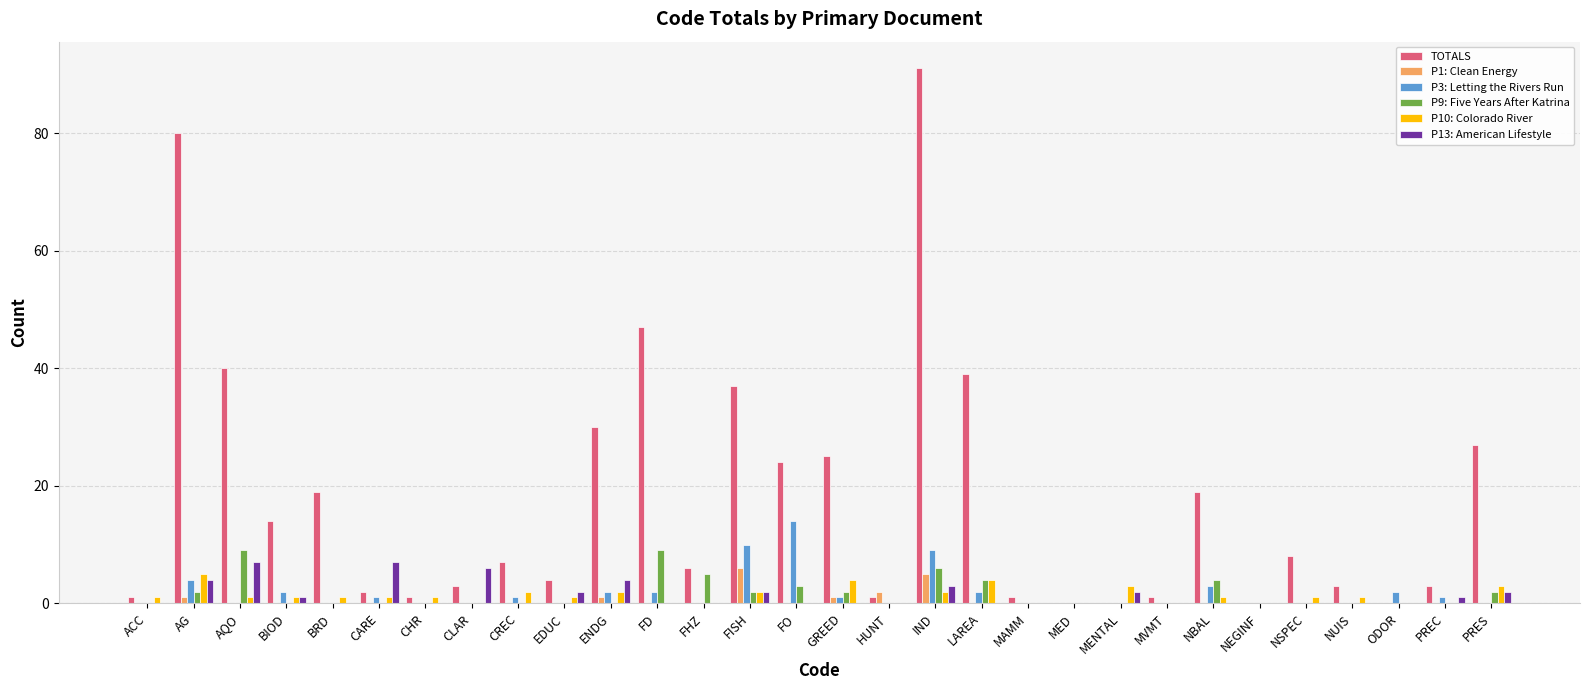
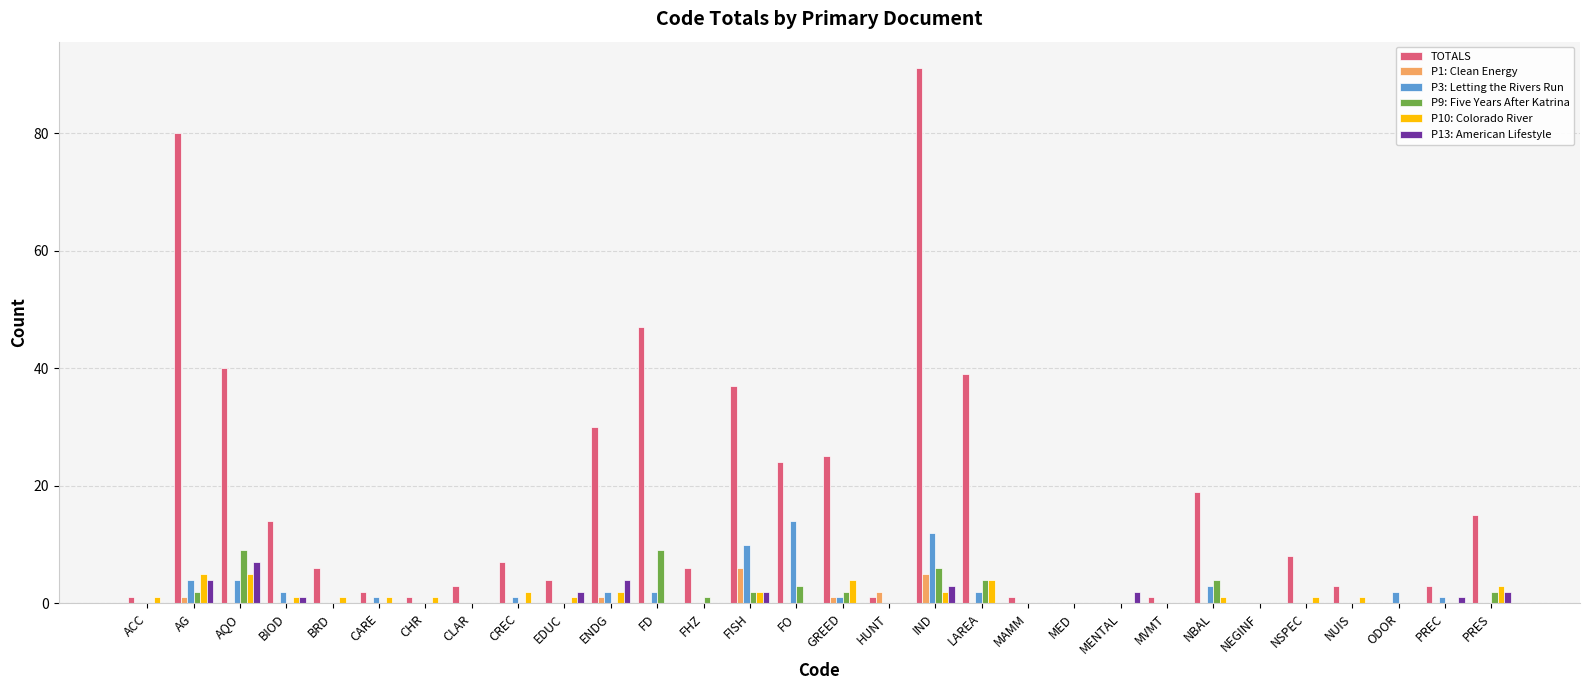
  {
    "TOTALS": {
      "ACC": 1,
      "AG": 80,
      "AQO": 40,
      "BIOD": 14,
-     "BRD": 19,
+     "BRD": 6,
      "CARE": 2,
      "CHR": 1,
      "CLAR": 3,
      "CREC": 7,
      "EDUC": 4,
      "ENDG": 30,
      "FD": 47,
      "FHZ": 6,
      "FISH": 37,
      "FO": 24,
      "GREED": 25,
      "HUNT": 1,
      "IND": 91,
      "LAREA": 39,
      "MAMM": 1,
      "MED": 0,
      "MENTAL": 0,
      "MVMT": 1,
      "NBAL": 19,
      "NEGINF": 0,
      "NSPEC": 8,
      "NUIS": 3,
      "ODOR": 0,
      "PREC": 3,
-     "PRES": 27
+     "PRES": 15
    },
    "P1: Clean Energy": {
      "ACC": 0,
      "AG": 1,
      "AQO": 0,
      "BIOD": 0,
      "BRD": 0,
      "CARE": 0,
      "CHR": 0,
      "CLAR": 0,
      "CREC": 0,
      "EDUC": 0,
      "ENDG": 1,
      "FD": 0,
      "FHZ": 0,
      "FISH": 6,
      "FO": 0,
      "GREED": 1,
      "HUNT": 2,
      "IND": 5,
      "LAREA": 0,
      "MAMM": 0,
      "MED": 0,
      "MENTAL": 0,
      "MVMT": 0,
      "NBAL": 0,
      "NEGINF": 0,
      "NSPEC": 0,
      "NUIS": 0,
      "ODOR": 0,
      "PREC": 0,
      "PRES": 0
    },
    "P3: Letting the Rivers Run": {
      "ACC": 0,
      "AG": 4,
-     "AQO": 0,
+     "AQO": 4,
      "BIOD": 2,
      "BRD": 0,
      "CARE": 1,
      "CHR": 0,
      "CLAR": 0,
      "CREC": 1,
      "EDUC": 0,
      "ENDG": 2,
      "FD": 2,
      "FHZ": 0,
      "FISH": 10,
      "FO": 14,
      "GREED": 1,
      "HUNT": 0,
-     "IND": 9,
+     "IND": 12,
      "LAREA": 2,
      "MAMM": 0,
      "MED": 0,
      "MENTAL": 0,
      "MVMT": 0,
      "NBAL": 3,
      "NEGINF": 0,
      "NSPEC": 0,
      "NUIS": 0,
      "ODOR": 2,
      "PREC": 1,
      "PRES": 0
    },
    "P9: Five Years After Katrina": {
      "ACC": 0,
      "AG": 2,
      "AQO": 9,
      "BIOD": 0,
      "BRD": 0,
      "CARE": 0,
      "CHR": 0,
      "CLAR": 0,
      "CREC": 0,
      "EDUC": 0,
      "ENDG": 0,
      "FD": 9,
-     "FHZ": 5,
+     "FHZ": 1,
      "FISH": 2,
      "FO": 3,
      "GREED": 2,
      "HUNT": 0,
      "IND": 6,
      "LAREA": 4,
      "MAMM": 0,
      "MED": 0,
      "MENTAL": 0,
      "MVMT": 0,
      "NBAL": 4,
      "NEGINF": 0,
      "NSPEC": 0,
      "NUIS": 0,
      "ODOR": 0,
      "PREC": 0,
      "PRES": 2
    },
    "P10: Colorado River": {
      "ACC": 1,
      "AG": 5,
-     "AQO": 1,
+     "AQO": 5,
      "BIOD": 1,
      "BRD": 1,
      "CARE": 1,
      "CHR": 1,
      "CLAR": 0,
      "CREC": 2,
      "EDUC": 1,
      "ENDG": 2,
      "FD": 0,
      "FHZ": 0,
      "FISH": 2,
      "FO": 0,
      "GREED": 4,
      "HUNT": 0,
      "IND": 2,
      "LAREA": 4,
      "MAMM": 0,
      "MED": 0,
-     "MENTAL": 3,
+     "MENTAL": 0,
      "MVMT": 0,
      "NBAL": 1,
      "NEGINF": 0,
      "NSPEC": 1,
      "NUIS": 1,
      "ODOR": 0,
      "PREC": 0,
      "PRES": 3
    },
    "P13: American Lifestyle": {
      "ACC": 0,
      "AG": 4,
      "AQO": 7,
      "BIOD": 1,
      "BRD": 0,
-     "CARE": 7,
+     "CARE": 0,
      "CHR": 0,
-     "CLAR": 6,
+     "CLAR": 0,
      "CREC": 0,
      "EDUC": 2,
      "ENDG": 4,
      "FD": 0,
      "FHZ": 0,
      "FISH": 2,
      "FO": 0,
      "GREED": 0,
      "HUNT": 0,
      "IND": 3,
      "LAREA": 0,
      "MAMM": 0,
      "MED": 0,
      "MENTAL": 2,
      "MVMT": 0,
      "NBAL": 0,
      "NEGINF": 0,
      "NSPEC": 0,
      "NUIS": 0,
      "ODOR": 0,
      "PREC": 1,
      "PRES": 2
    }
  }
